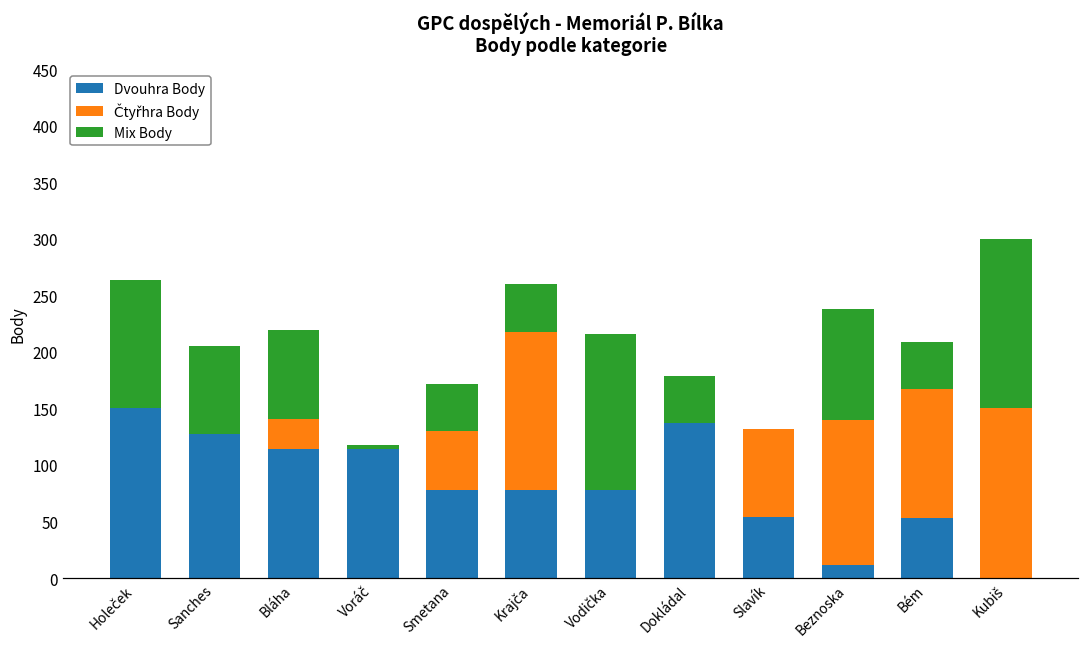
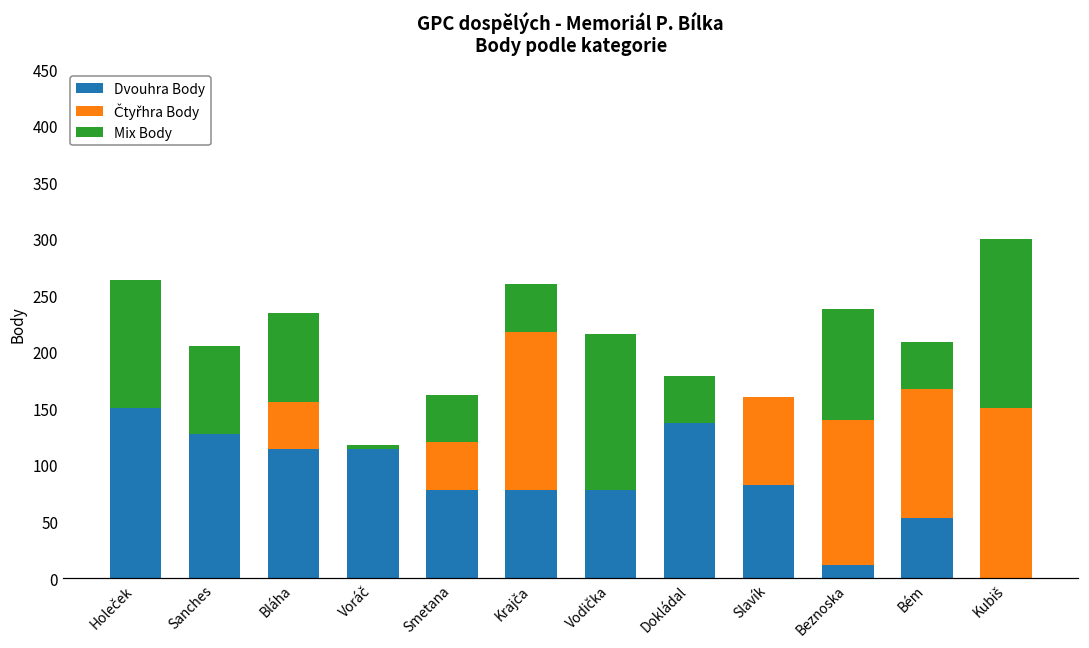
  {
    "Dvouhra Body": {
      "Holeček": 150,
      "Sanches": 127,
      "Bláha": 114,
      "Voráč": 114,
      "Smetana": 78,
      "Krajča": 78,
      "Vodička": 78,
      "Dokládal": 137,
-     "Slavík": 54,
+     "Slavík": 82,
      "Beznoska": 12,
      "Bém": 53,
      "Kubiš": 0
    },
    "Čtyřhra Body": {
      "Holeček": 0,
      "Sanches": 0,
-     "Bláha": 27,
+     "Bláha": 42,
      "Voráč": 0,
-     "Smetana": 52,
+     "Smetana": 42,
      "Krajča": 140,
      "Vodička": 0,
      "Dokládal": 0,
      "Slavík": 78,
      "Beznoska": 128,
      "Bém": 114,
      "Kubiš": 150
    },
    "Mix Body": {
      "Holeček": 114,
      "Sanches": 78,
      "Bláha": 78,
      "Voráč": 4,
      "Smetana": 42,
      "Krajča": 42,
      "Vodička": 138,
      "Dokládal": 42,
      "Slavík": 0,
      "Beznoska": 98,
      "Bém": 42,
      "Kubiš": 150
    }
  }
